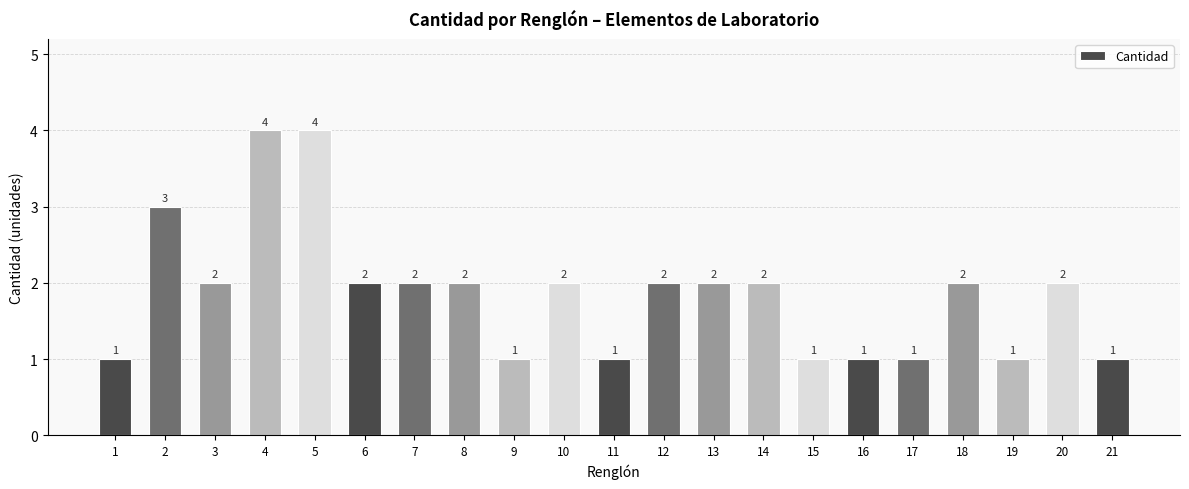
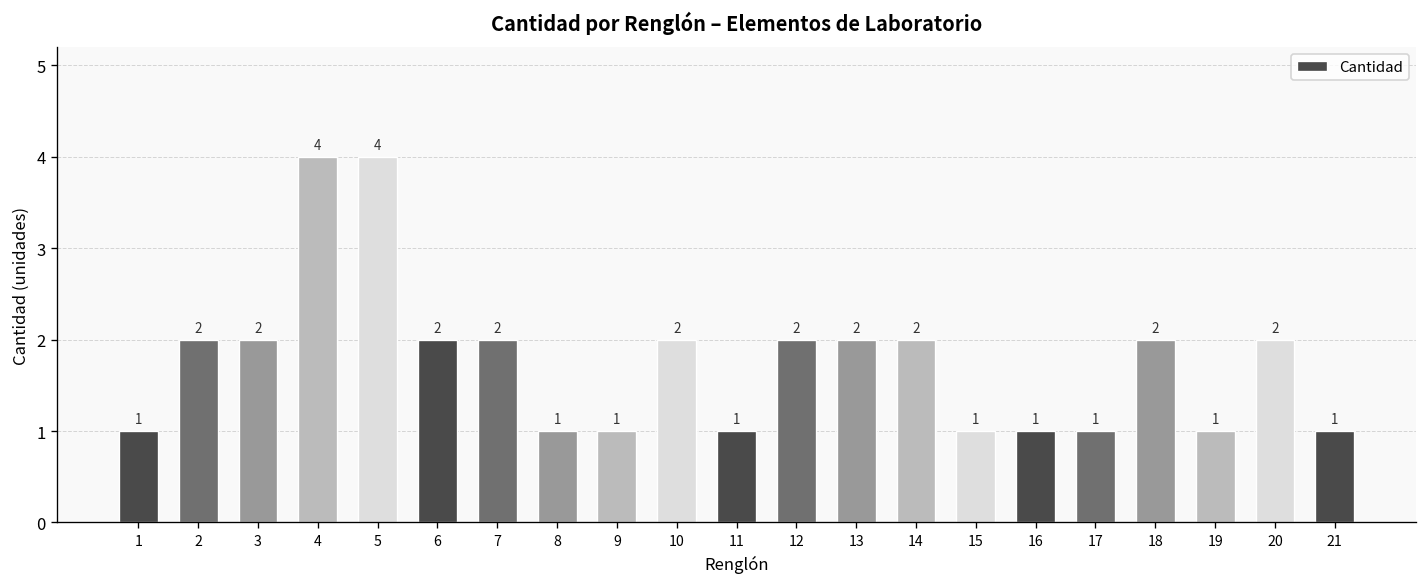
  {
    "1": 1,
-   "2": 3,
+   "2": 2,
    "3": 2,
    "4": 4,
    "5": 4,
    "6": 2,
    "7": 2,
-   "8": 2,
+   "8": 1,
    "9": 1,
    "10": 2,
    "11": 1,
    "12": 2,
    "13": 2,
    "14": 2,
    "15": 1,
    "16": 1,
    "17": 1,
    "18": 2,
    "19": 1,
    "20": 2,
    "21": 1
  }
